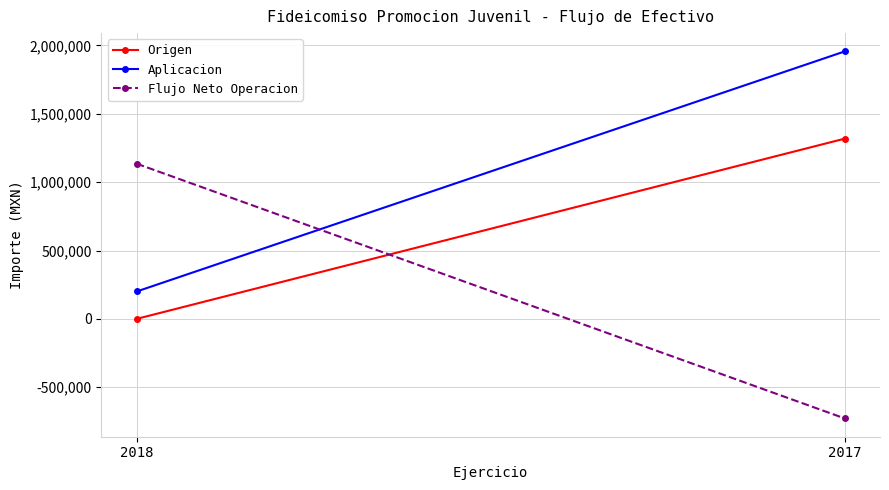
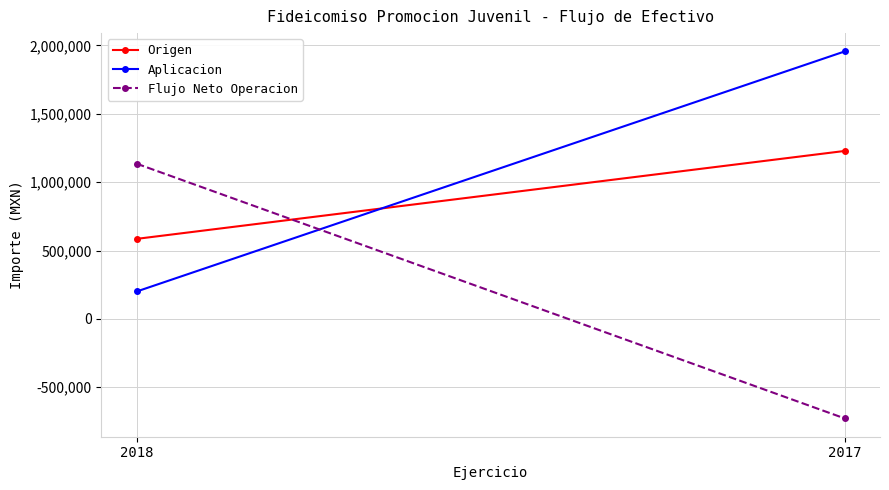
  {
    "Origen": {
-     "2018": "0",
-     "2017": "1,320,000"
+     "2018": "590,000",
+     "2017": "1,230,000"
    },
    "Aplicacion": {
      "2018": "200,000",
      "2017": "1,960,000"
    },
    "Flujo Neto Operacion": {
      "2018": "1,140,000",
      "2017": "-730,000"
    }
  }
